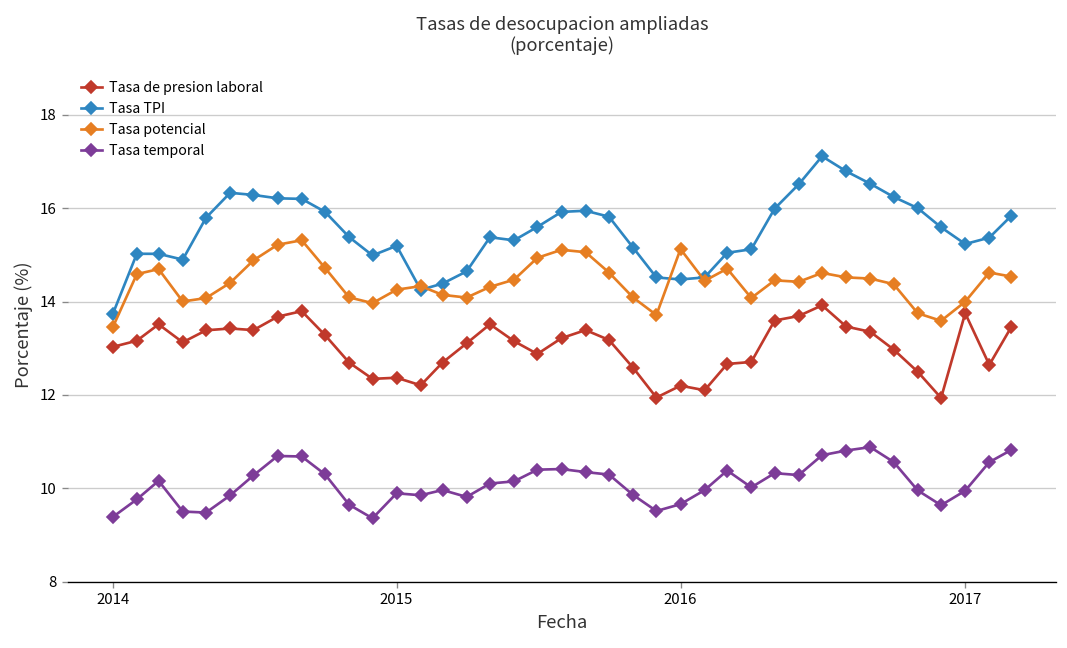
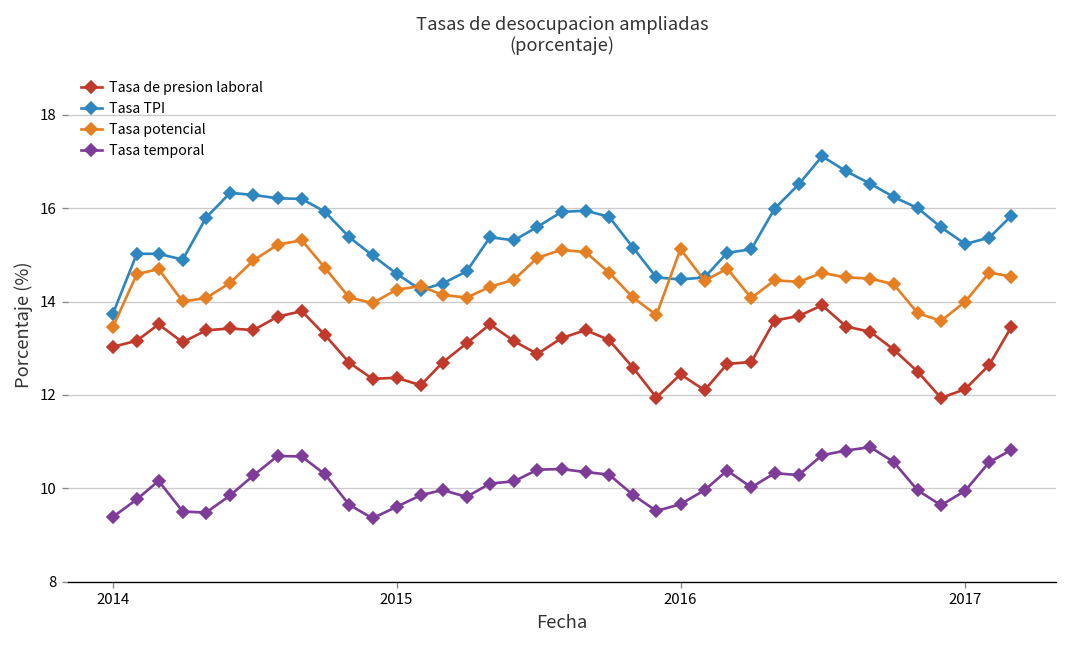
  {
    "Tasa de presion laboral": {
      "2014": 13.0,
      "2015": 12.4,
-     "2016": 12.2,
-     "2017": 13.8
+     "2016": 12.4,
+     "2017": 12.1
    },
    "Tasa TPI": {
      "2014": 13.7,
-     "2015": 15.2,
+     "2015": 14.6,
      "2016": 14.5,
      "2017": 15.2
    },
    "Tasa potencial": {
      "2014": 13.4,
      "2015": 14.3,
      "2016": 15.1,
      "2017": 14.0
    },
    "Tasa temporal": {
      "2014": 9.4,
-     "2015": 9.9,
+     "2015": 9.6,
      "2016": 9.7,
      "2017": 9.9
    }
  }
